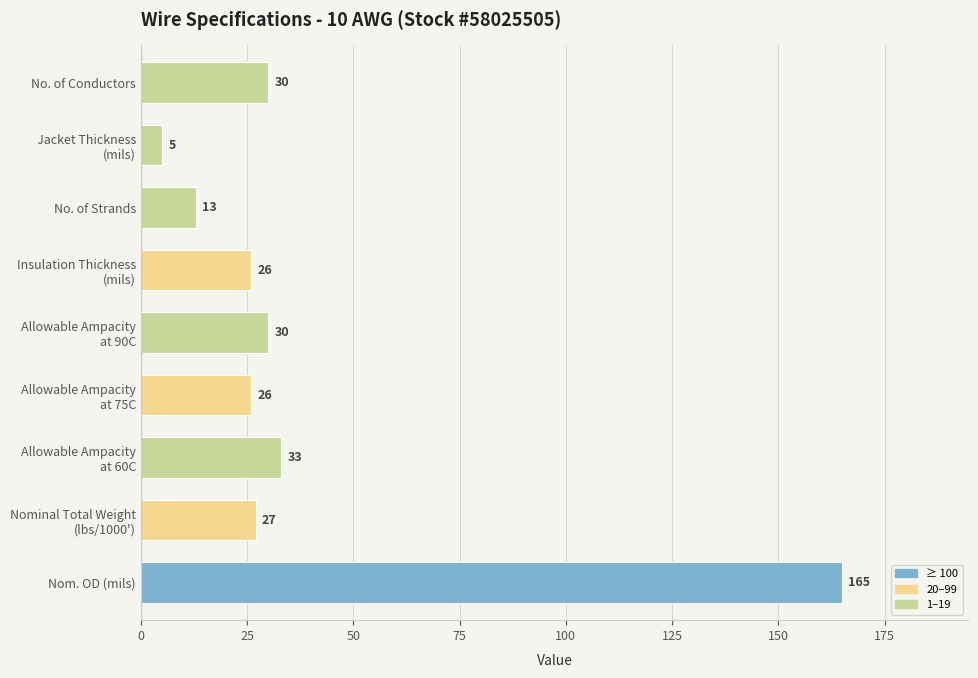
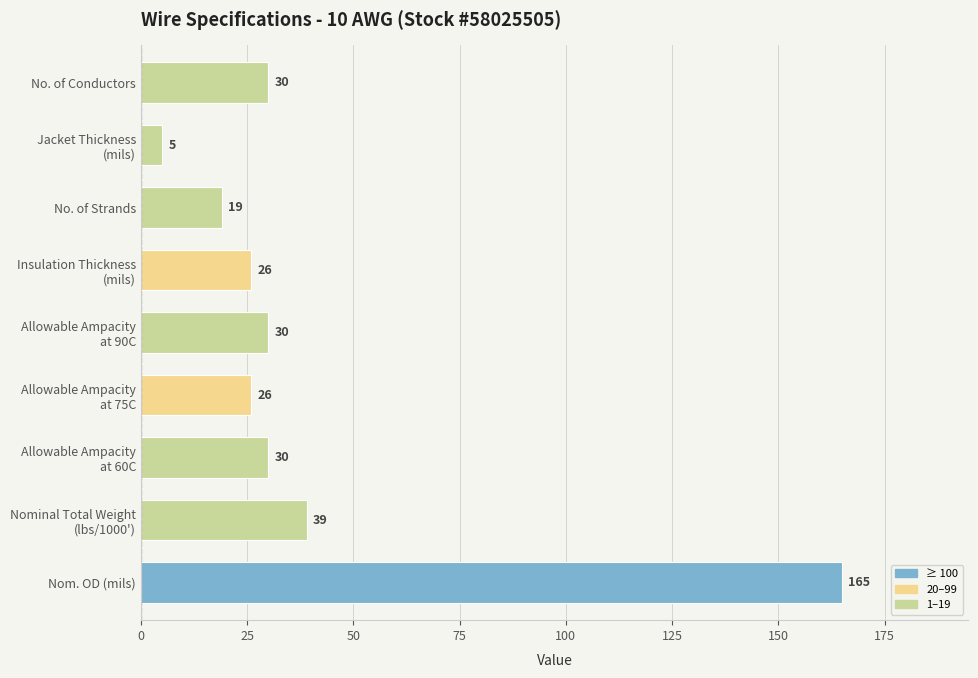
  {
    "No. of Conductors": 30,
    "Jacket Thickness (mils)": 5,
-   "No. of Strands": 13,
+   "No. of Strands": 19,
    "Insulation Thickness (mils)": 26,
    "Allowable Ampacity at 90C": 30,
    "Allowable Ampacity at 75C": 26,
-   "Allowable Ampacity at 60C": 33,
-   "Nominal Total Weight (lbs/1000')": 27,
+   "Allowable Ampacity at 60C": 30,
+   "Nominal Total Weight (lbs/1000')": 39,
    "Nom. OD (mils)": 165
  }
